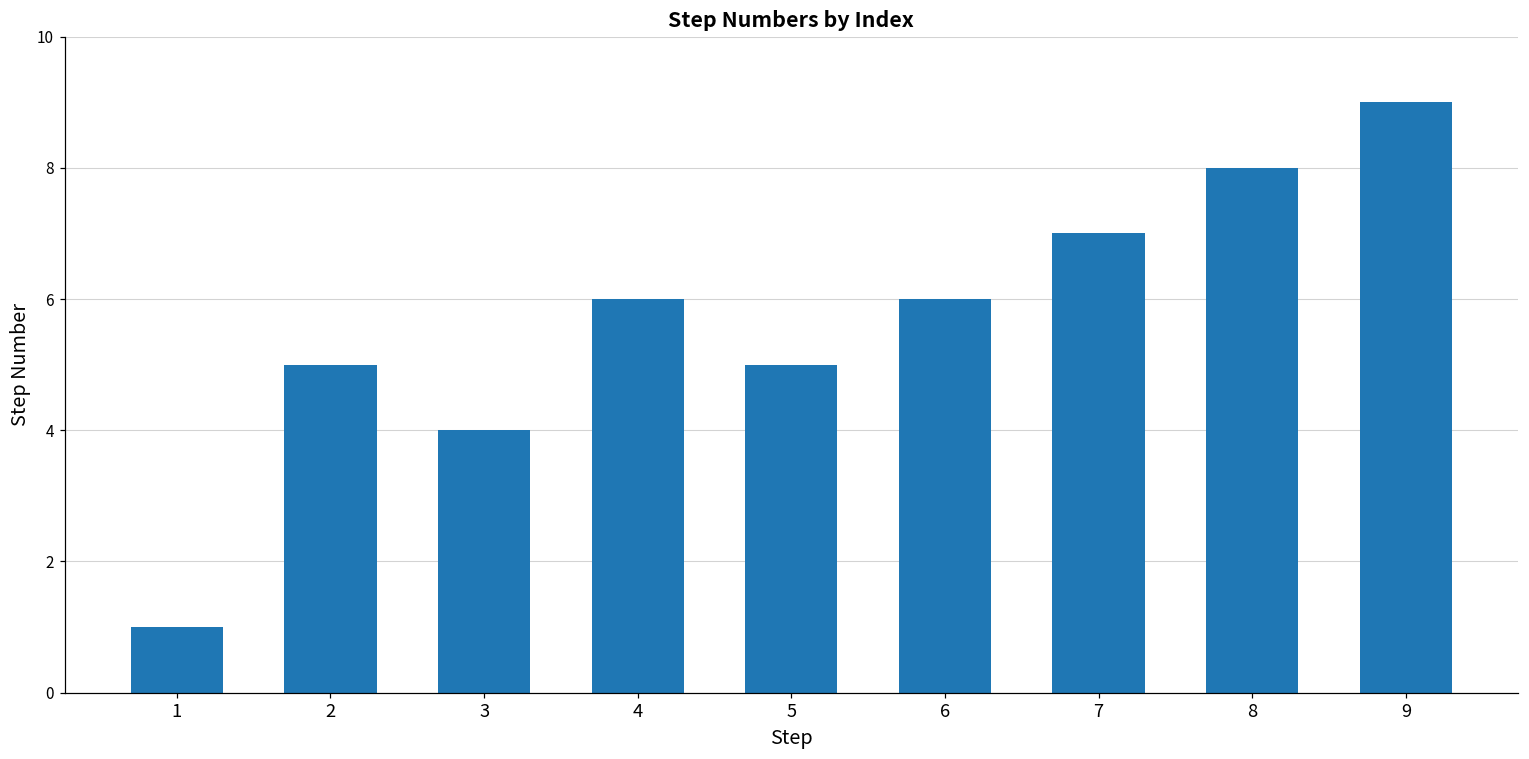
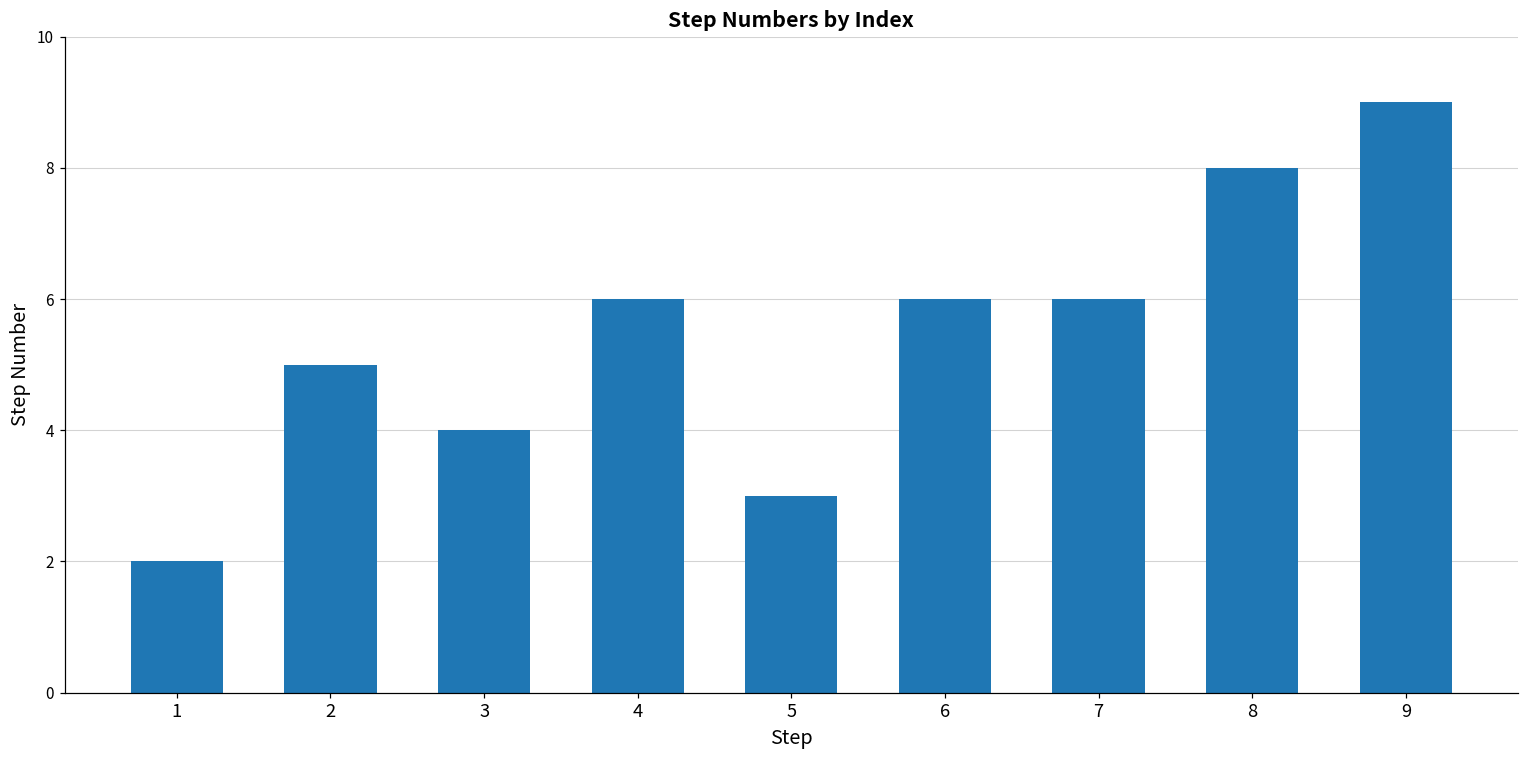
  {
-   "1": 1,
+   "1": 2,
    "2": 5,
    "3": 4,
    "4": 6,
-   "5": 5,
+   "5": 3,
    "6": 6,
-   "7": 7,
+   "7": 6,
    "8": 8,
    "9": 9
  }
